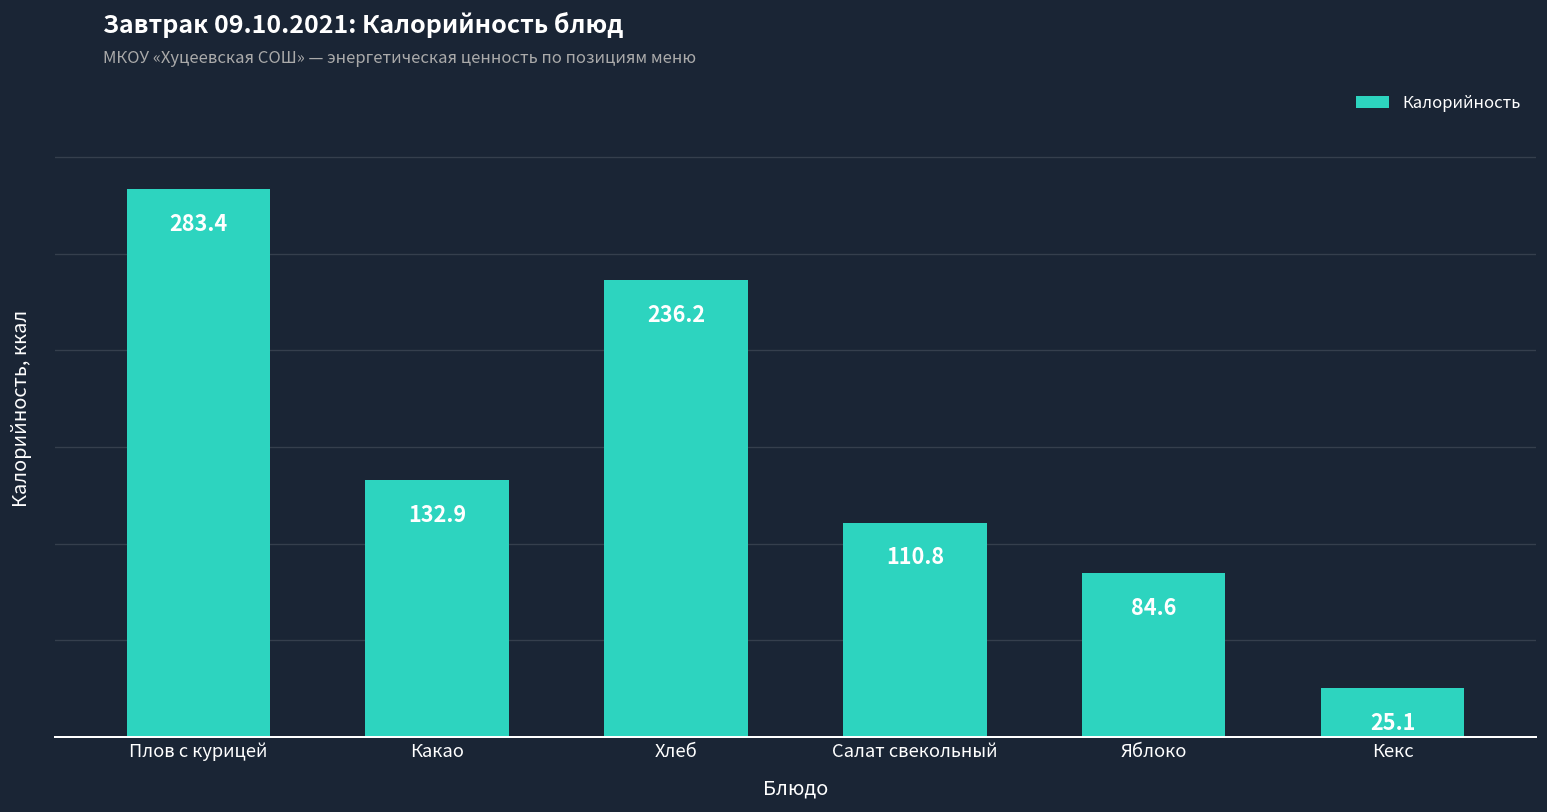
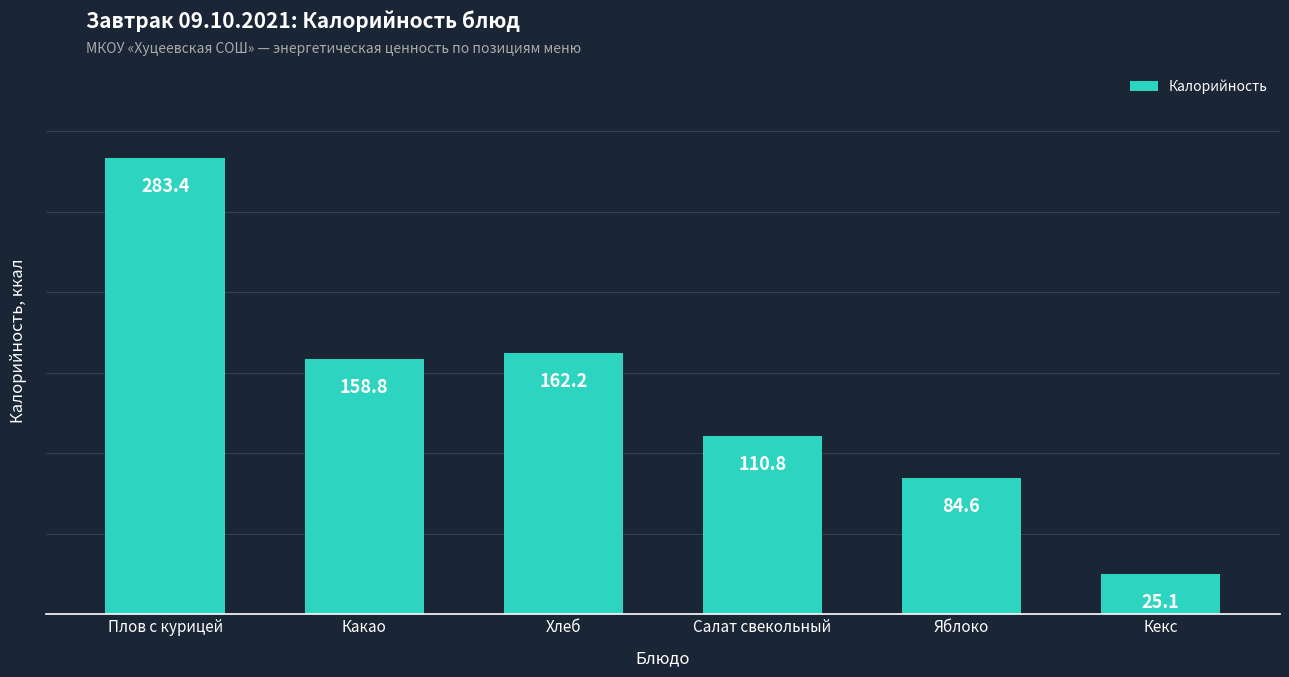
  {
    "Плов с курицей": 283.4,
-   "Какао": 132.9,
-   "Хлеб": 236.2,
+   "Какао": 158.8,
+   "Хлеб": 162.2,
    "Салат свекольный": 110.8,
    "Яблоко": 84.6,
    "Кекс": 25.1
  }
